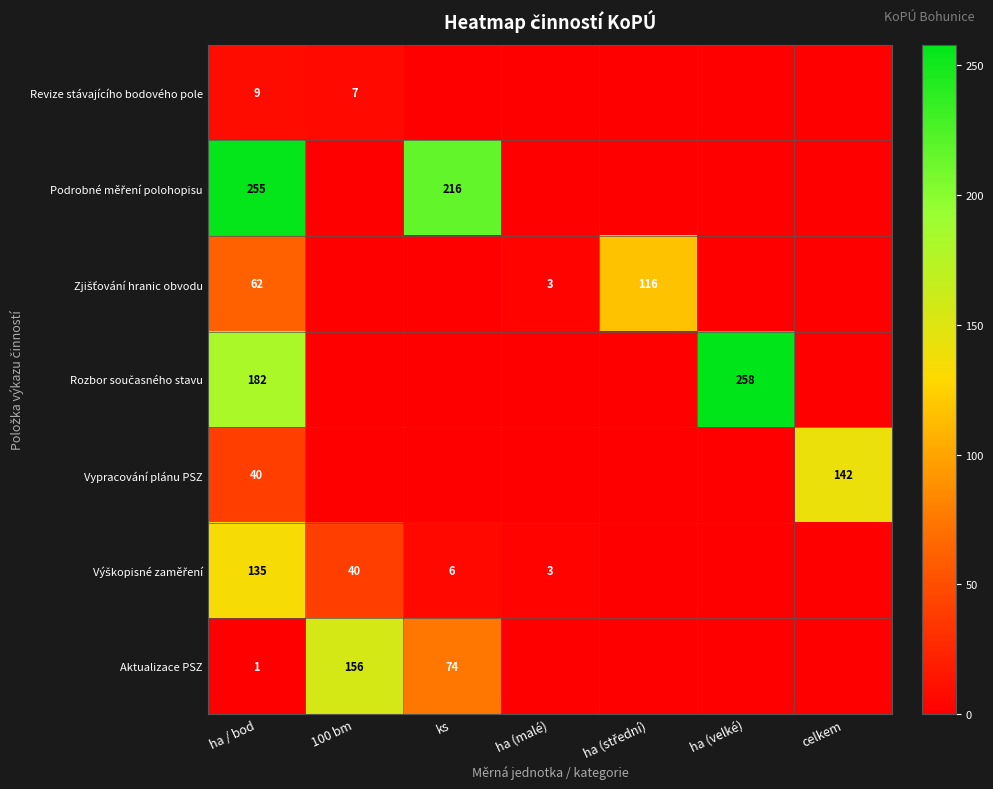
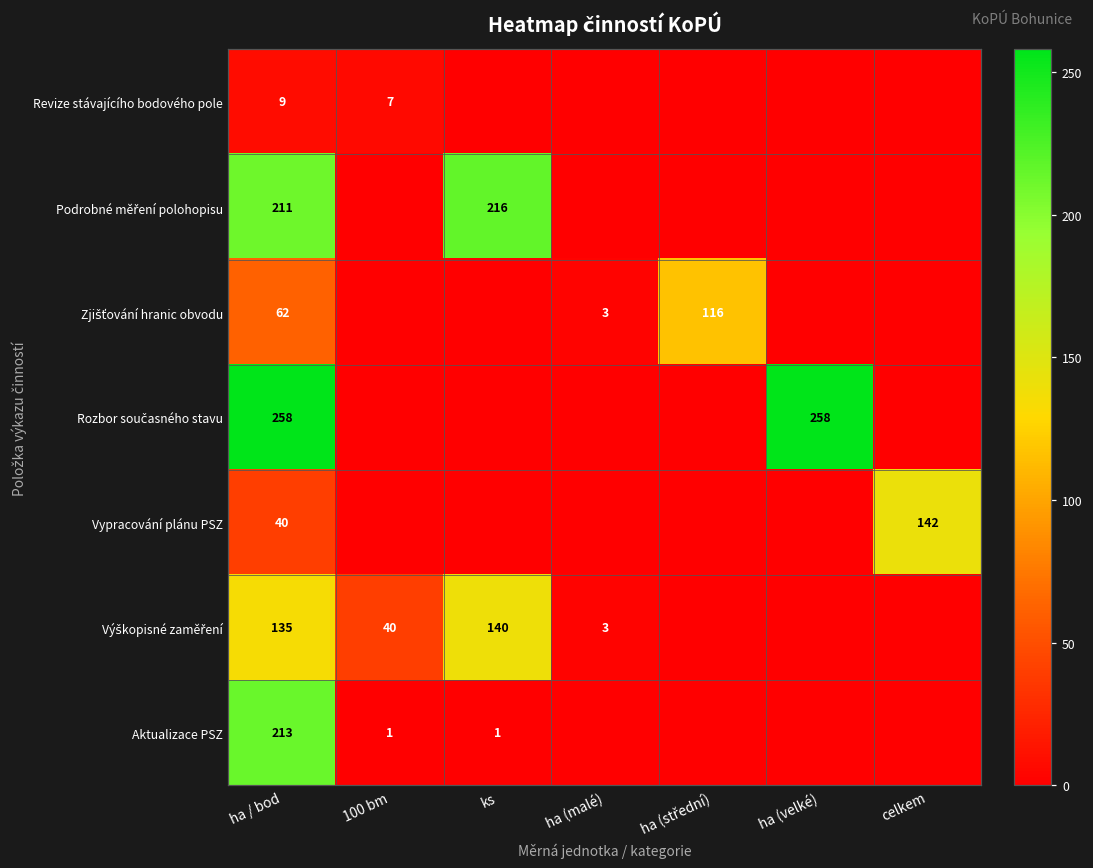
  {
    "Revize stávajícího bodového pole": {
      "ha / bod": 9,
      "100 bm": 7
    },
    "Podrobné měření polohopisu": {
-     "ha / bod": 255,
+     "ha / bod": 211,
      "ks": 216
    },
    "Zjišťování hranic obvodu": {
      "ha / bod": 62,
      "ha (malé)": 3,
      "ha (střední)": 116
    },
    "Rozbor současného stavu": {
-     "ha / bod": 182,
+     "ha / bod": 258,
      "ha (velké)": 258
    },
    "Vypracování plánu PSZ": {
      "ha / bod": 40,
      "celkem": 142
    },
    "Výškopisné zaměření": {
      "ha / bod": 135,
      "100 bm": 40,
-     "ks": 6,
+     "ks": 140,
      "ha (malé)": 3
    },
    "Aktualizace PSZ": {
-     "ha / bod": 1,
-     "100 bm": 156,
-     "ks": 74
+     "ha / bod": 213,
+     "100 bm": 1,
+     "ks": 1
    }
  }
